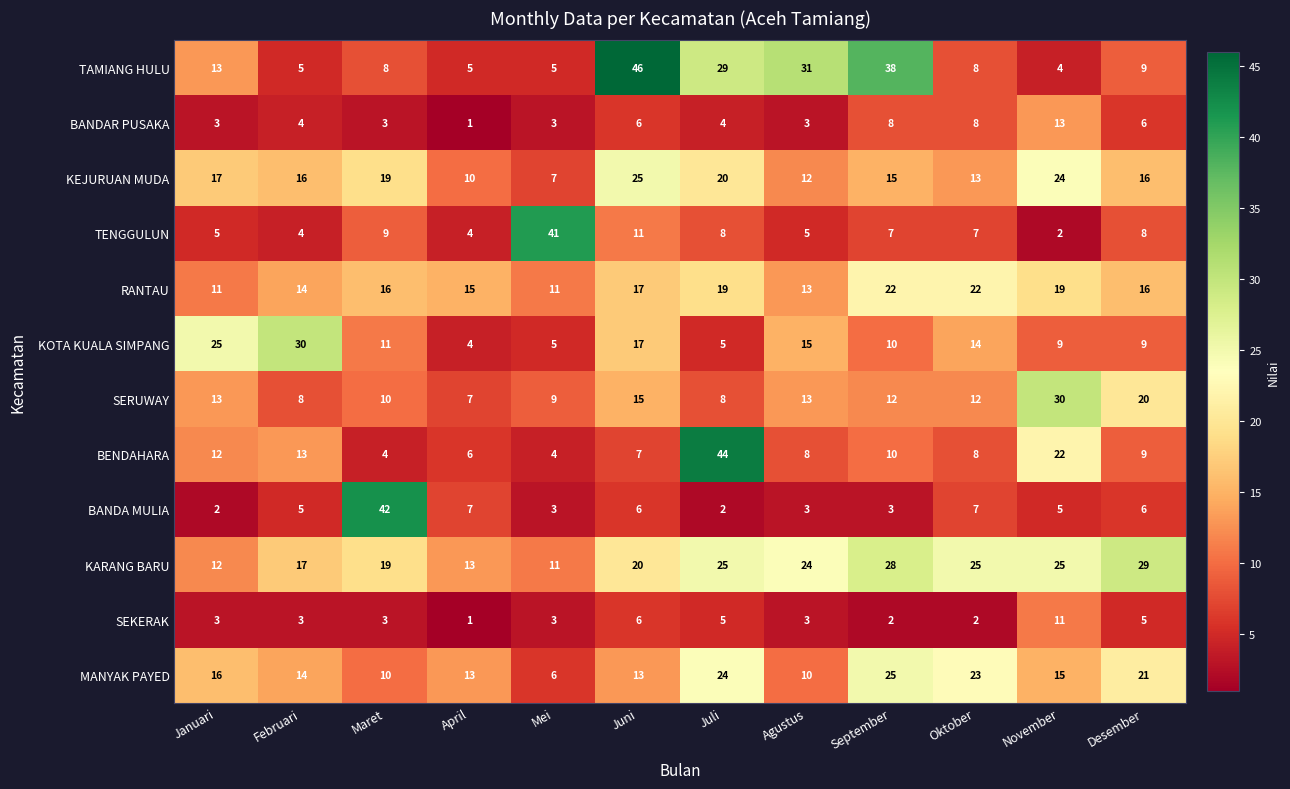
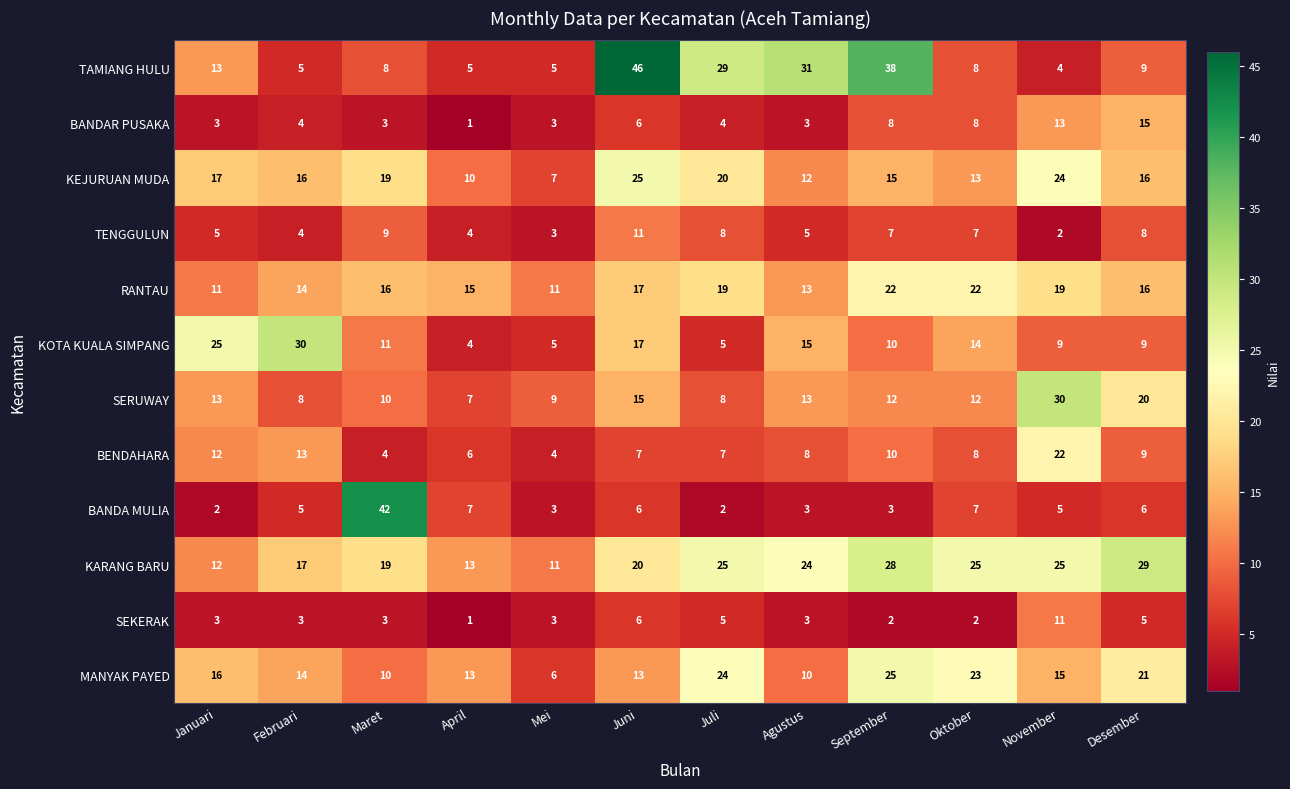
  {
    "TAMIANG HULU": {
      "Januari": 13,
      "Februari": 5,
      "Maret": 8,
      "April": 5,
      "Mei": 5,
      "Juni": 46,
      "Juli": 29,
      "Agustus": 31,
      "September": 38,
      "Oktober": 8,
      "November": 4,
      "Desember": 9
    },
    "BANDAR PUSAKA": {
      "Januari": 3,
      "Februari": 4,
      "Maret": 3,
      "April": 1,
      "Mei": 3,
      "Juni": 6,
      "Juli": 4,
      "Agustus": 3,
      "September": 8,
      "Oktober": 8,
      "November": 13,
-     "Desember": 6
+     "Desember": 15
    },
    "KEJURUAN MUDA": {
      "Januari": 17,
      "Februari": 16,
      "Maret": 19,
      "April": 10,
      "Mei": 7,
      "Juni": 25,
      "Juli": 20,
      "Agustus": 12,
      "September": 15,
      "Oktober": 13,
      "November": 24,
      "Desember": 16
    },
    "TENGGULUN": {
      "Januari": 5,
      "Februari": 4,
      "Maret": 9,
      "April": 4,
-     "Mei": 41,
+     "Mei": 3,
      "Juni": 11,
      "Juli": 8,
      "Agustus": 5,
      "September": 7,
      "Oktober": 7,
      "November": 2,
      "Desember": 8
    },
    "RANTAU": {
      "Januari": 11,
      "Februari": 14,
      "Maret": 16,
      "April": 15,
      "Mei": 11,
      "Juni": 17,
      "Juli": 19,
      "Agustus": 13,
      "September": 22,
      "Oktober": 22,
      "November": 19,
      "Desember": 16
    },
    "KOTA KUALA SIMPANG": {
      "Januari": 25,
      "Februari": 30,
      "Maret": 11,
      "April": 4,
      "Mei": 5,
      "Juni": 17,
      "Juli": 5,
      "Agustus": 15,
      "September": 10,
      "Oktober": 14,
      "November": 9,
      "Desember": 9
    },
    "SERUWAY": {
      "Januari": 13,
      "Februari": 8,
      "Maret": 10,
      "April": 7,
      "Mei": 9,
      "Juni": 15,
      "Juli": 8,
      "Agustus": 13,
      "September": 12,
      "Oktober": 12,
      "November": 30,
      "Desember": 20
    },
    "BENDAHARA": {
      "Januari": 12,
      "Februari": 13,
      "Maret": 4,
      "April": 6,
      "Mei": 4,
      "Juni": 7,
-     "Juli": 44,
+     "Juli": 7,
      "Agustus": 8,
      "September": 10,
      "Oktober": 8,
      "November": 22,
      "Desember": 9
    },
    "BANDA MULIA": {
      "Januari": 2,
      "Februari": 5,
      "Maret": 42,
      "April": 7,
      "Mei": 3,
      "Juni": 6,
      "Juli": 2,
      "Agustus": 3,
      "September": 3,
      "Oktober": 7,
      "November": 5,
      "Desember": 6
    },
    "KARANG BARU": {
      "Januari": 12,
      "Februari": 17,
      "Maret": 19,
      "April": 13,
      "Mei": 11,
      "Juni": 20,
      "Juli": 25,
      "Agustus": 24,
      "September": 28,
      "Oktober": 25,
      "November": 25,
      "Desember": 29
    },
    "SEKERAK": {
      "Januari": 3,
      "Februari": 3,
      "Maret": 3,
      "April": 1,
      "Mei": 3,
      "Juni": 6,
      "Juli": 5,
      "Agustus": 3,
      "September": 2,
      "Oktober": 2,
      "November": 11,
      "Desember": 5
    },
    "MANYAK PAYED": {
      "Januari": 16,
      "Februari": 14,
      "Maret": 10,
      "April": 13,
      "Mei": 6,
      "Juni": 13,
      "Juli": 24,
      "Agustus": 10,
      "September": 25,
      "Oktober": 23,
      "November": 15,
      "Desember": 21
    }
  }
